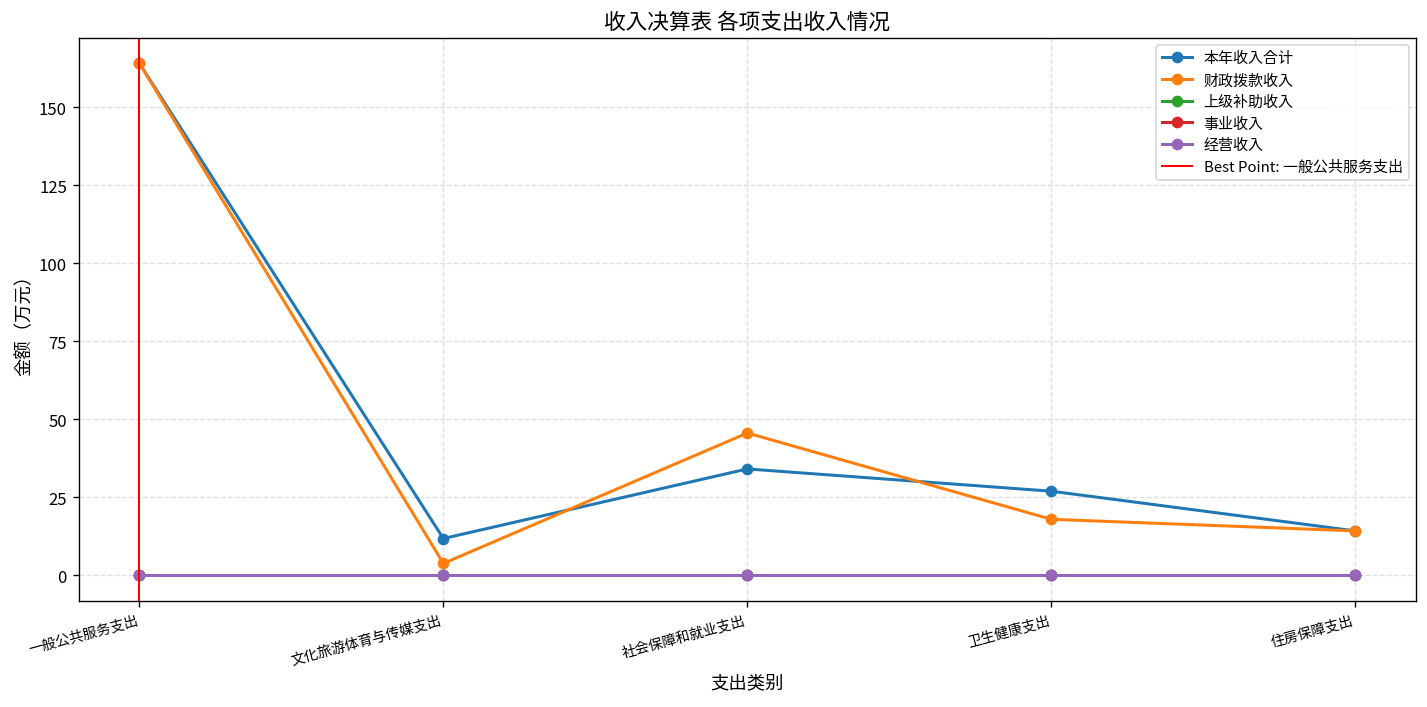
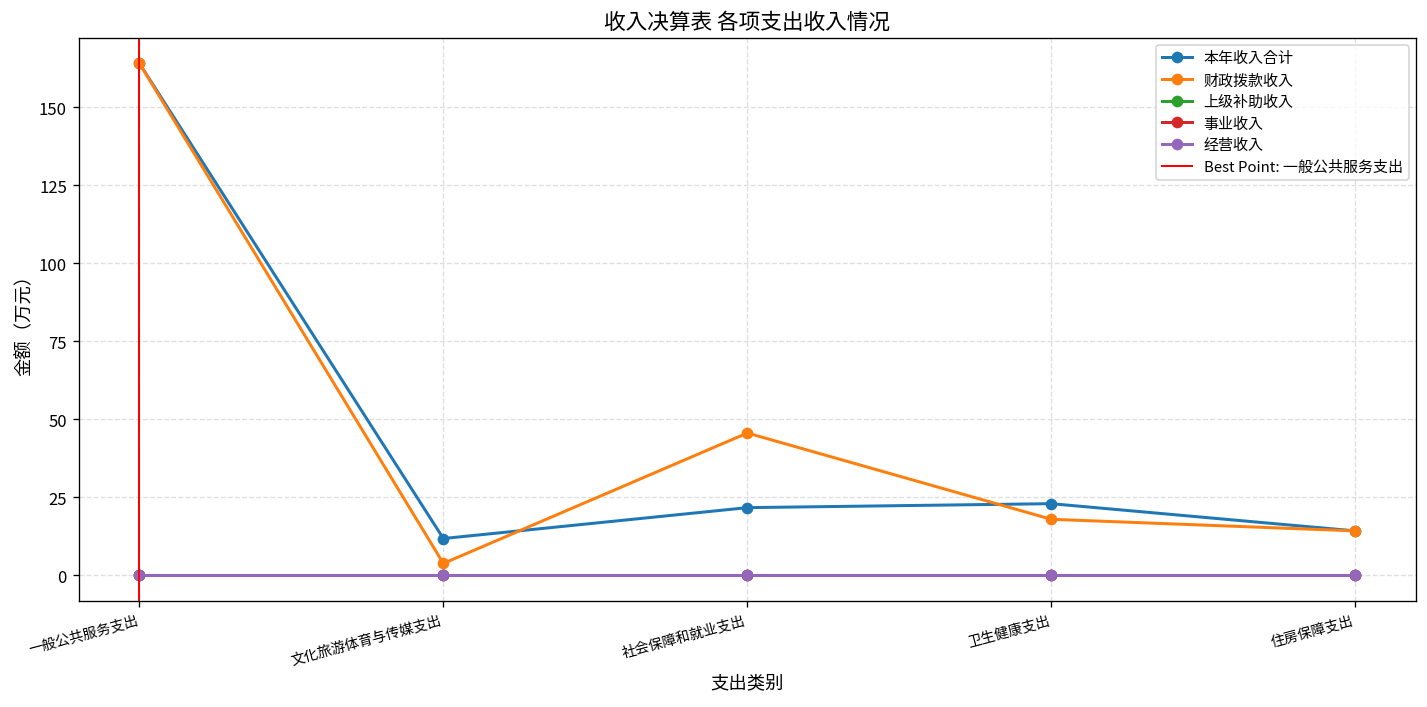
  {
    "本年收入合计": {
      "文化旅游体育与传媒支出": 12,
-     "社会保障和就业支出": 34,
-     "卫生健康支出": 27
+     "社会保障和就业支出": 22,
+     "卫生健康支出": 23
    },
    "财政拨款收入": {
      "文化旅游体育与传媒支出": 4,
      "社会保障和就业支出": 46,
      "卫生健康支出": 18
    },
    "经营收入": {
      "一般公共服务支出": 0,
      "文化旅游体育与传媒支出": 0,
      "社会保障和就业支出": 0,
      "卫生健康支出": 0,
      "住房保障支出": 0
    }
  }
